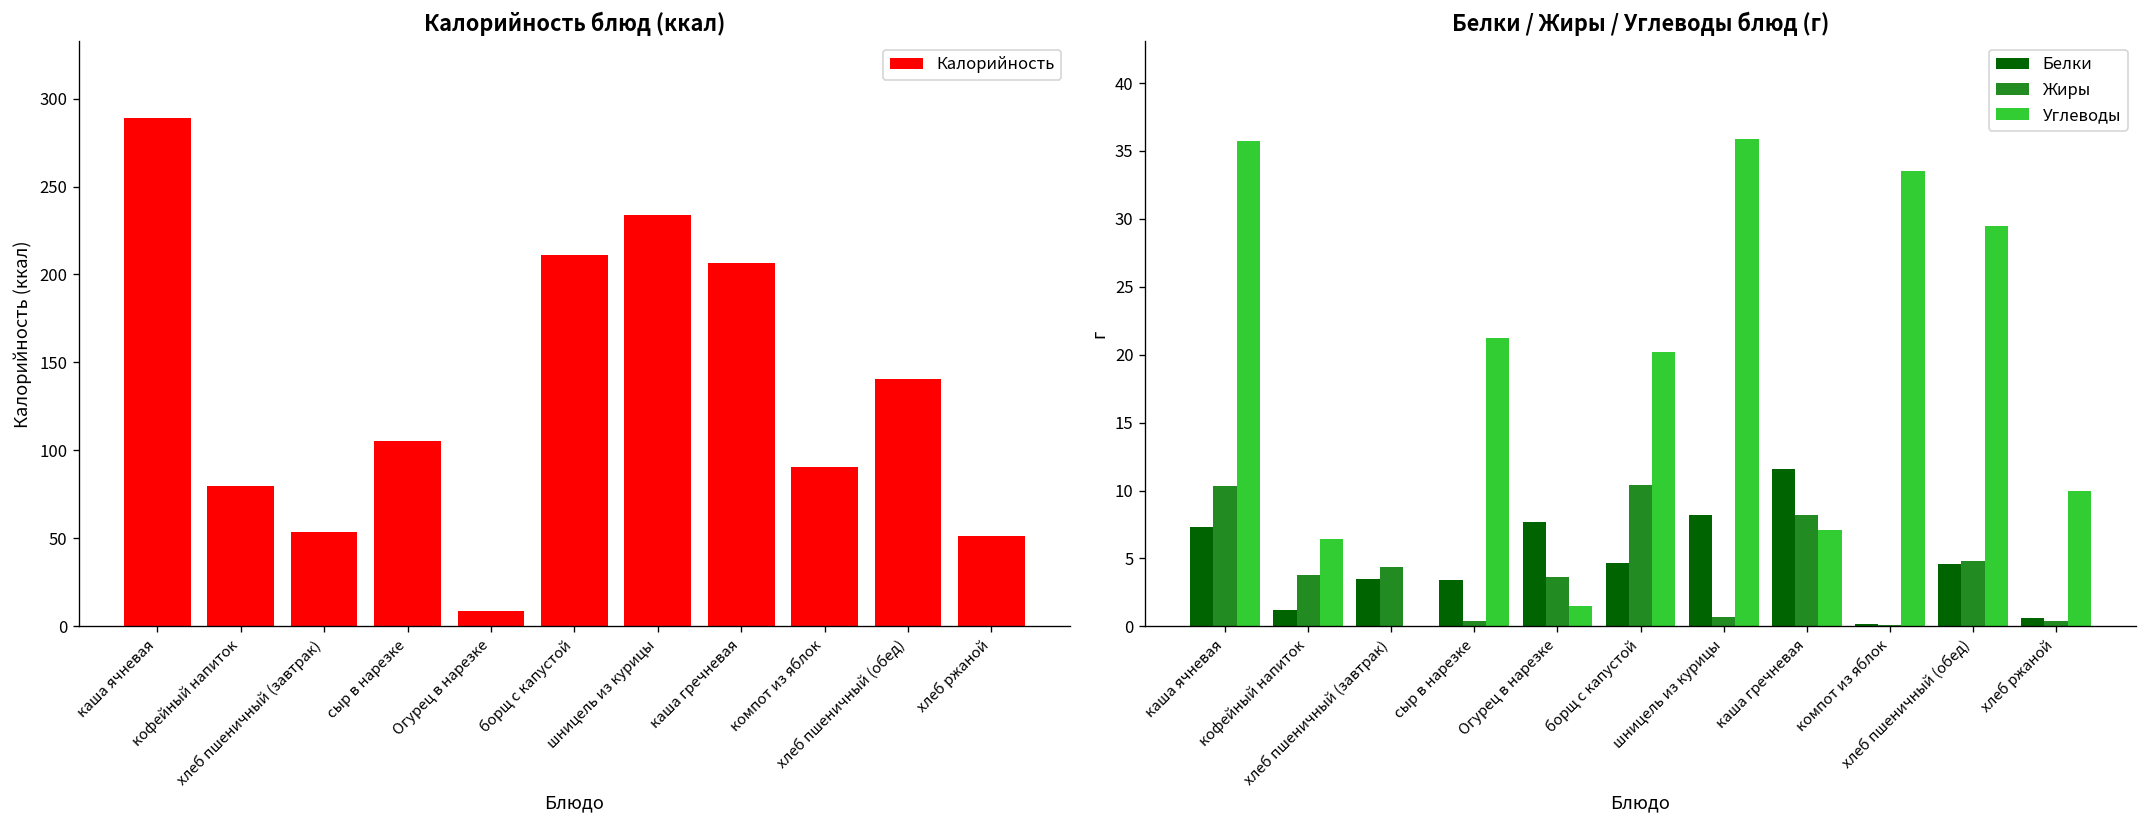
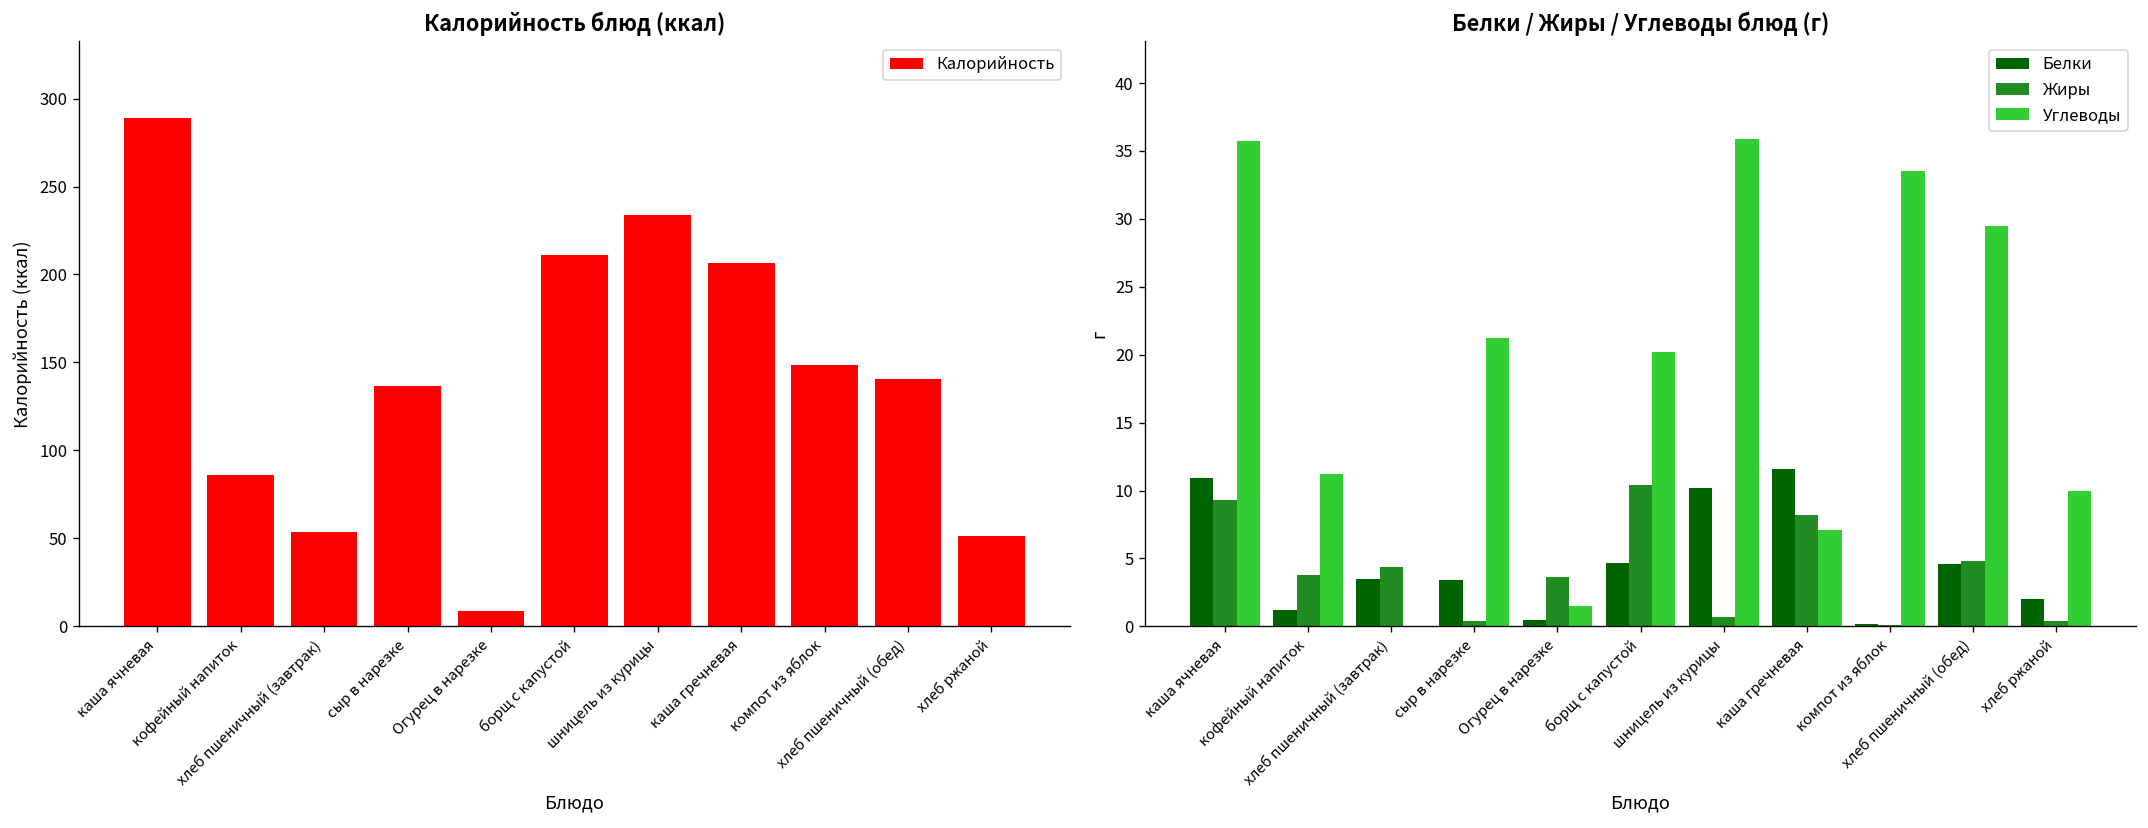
  {
    "Калорийность блюд (ккал)": {
      "каша ячневая": 289,
-     "кофейный напиток": 80,
+     "кофейный напиток": 86,
      "хлеб пшеничный (завтрак)": 54,
-     "сыр в нарезке": 106,
+     "сыр в нарезке": 137,
      "Огурец в нарезке": 9,
      "борщ с капустой": 211,
      "шницель из курицы": 234,
      "каша гречневая": 207,
-     "компот из яблок": 91,
+     "компот из яблок": 149,
      "хлеб пшеничный (обед)": 141,
      "хлеб ржаной": 51
    },
    "Белки / Жиры / Углеводы блюд (г)": {
      "Белки": {
-       "каша ячневая": 7.3,
+       "каша ячневая": 10.9,
        "кофейный напиток": 1.2,
        "хлеб пшеничный (завтрак)": 3.5,
        "сыр в нарезке": 3.4,
-       "Огурец в нарезке": 7.7,
+       "Огурец в нарезке": 0.5,
        "борщ с капустой": 4.7,
-       "шницель из курицы": 8.2,
+       "шницель из курицы": 10.2,
        "каша гречневая": 11.6,
        "хлеб пшеничный (обед)": 4.6,
-       "хлеб ржаной": 0.6
+       "хлеб ржаной": 2.0
      },
      "Жиры": {
-       "каша ячневая": 10.3,
+       "каша ячневая": 9.3,
        "кофейный напиток": 3.8,
        "хлеб пшеничный (завтрак)": 4.4,
        "сыр в нарезке": 0.4,
        "Огурец в нарезке": 3.6,
        "борщ с капустой": 10.4,
        "шницель из курицы": 0.7,
        "каша гречневая": 8.2,
        "хлеб пшеничный (обед)": 4.8,
        "хлеб ржаной": 0.4
      },
      "Углеводы": {
        "каша ячневая": 35.7,
-       "кофейный напиток": 6.4,
+       "кофейный напиток": 11.2,
        "хлеб пшеничный (завтрак)": 0.0,
        "сыр в нарезке": 21.2,
        "Огурец в нарезке": 1.5,
        "борщ с капустой": 20.2,
        "шницель из курицы": 35.9,
        "каша гречневая": 7.1,
        "компот из яблок": 33.5,
        "хлеб пшеничный (обед)": 29.5,
        "хлеб ржаной": 10.0
      }
    }
  }
